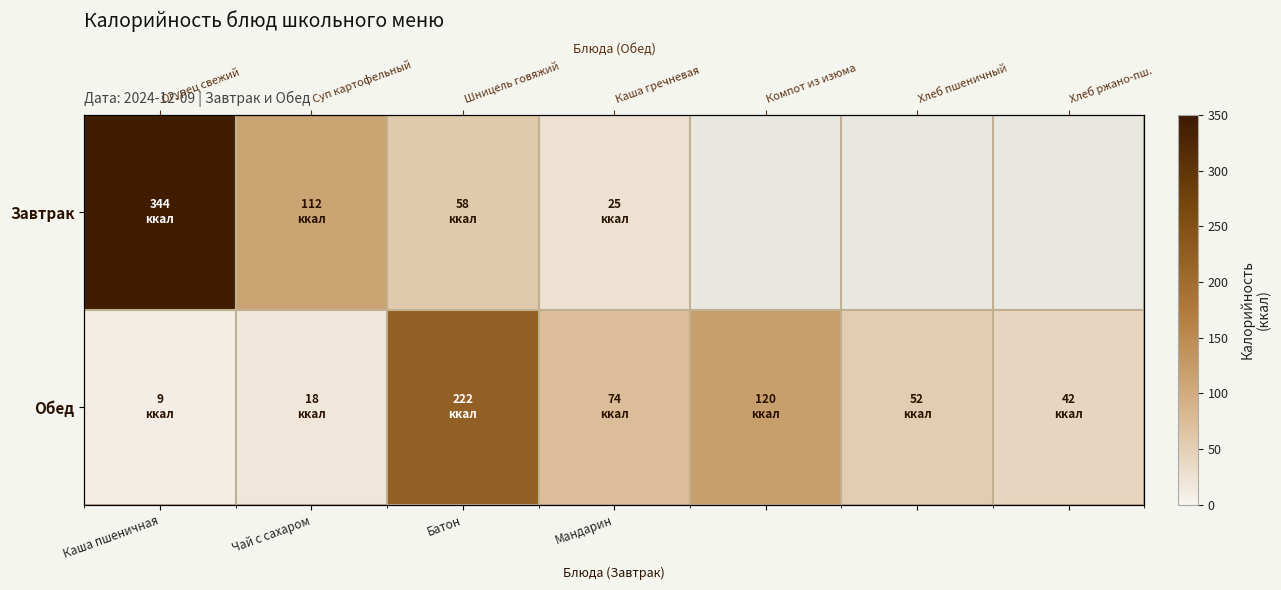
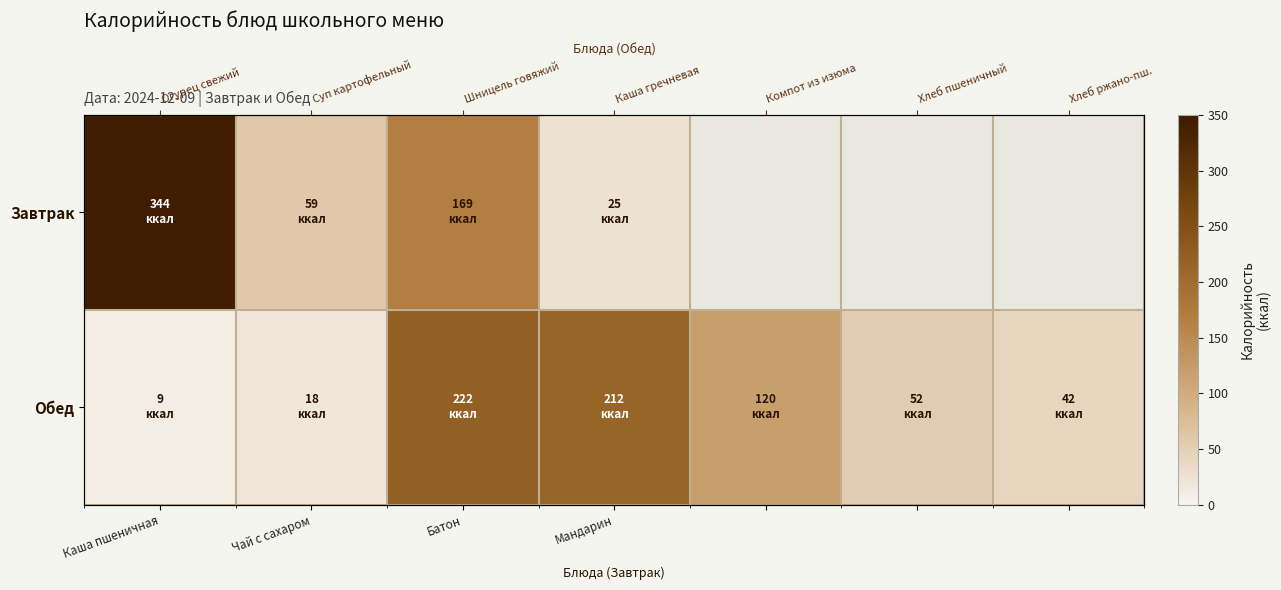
  {
    "Завтрак": {
      "Каша пшеничная": 344,
-     "Чай с сахаром": 112,
-     "Батон": 58,
+     "Чай с сахаром": 59,
+     "Батон": 169,
      "Мандарин": 25
    },
    "Обед": {
      "Каша пшеничная": 9,
      "Чай с сахаром": 18,
      "Батон": 222,
-     "Мандарин": 74
+     "Мандарин": 212
    }
  }
